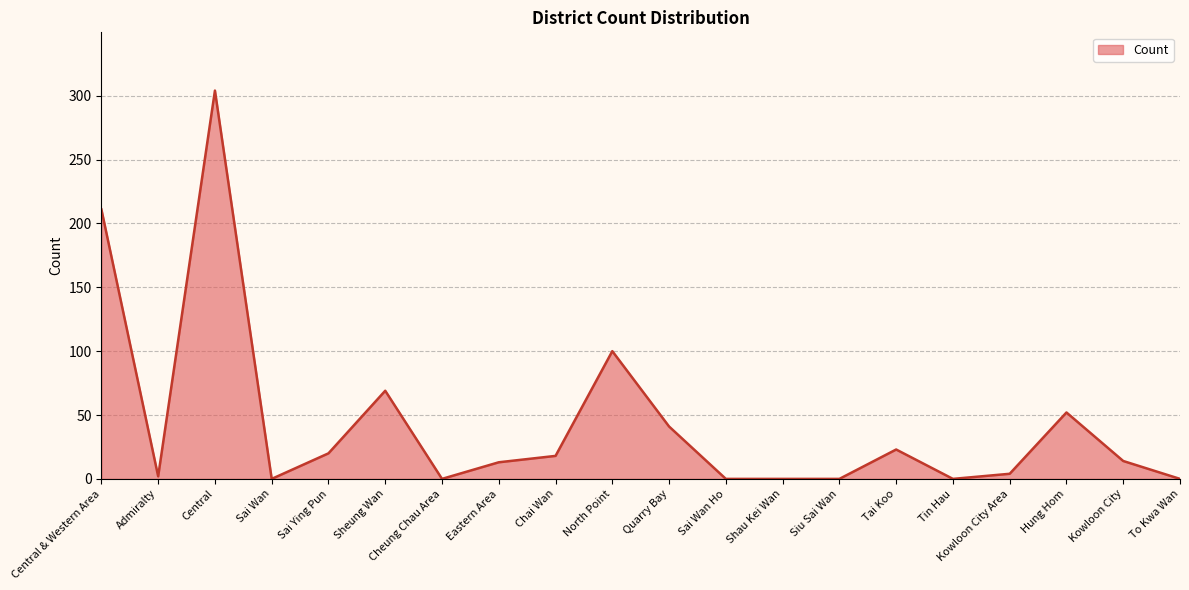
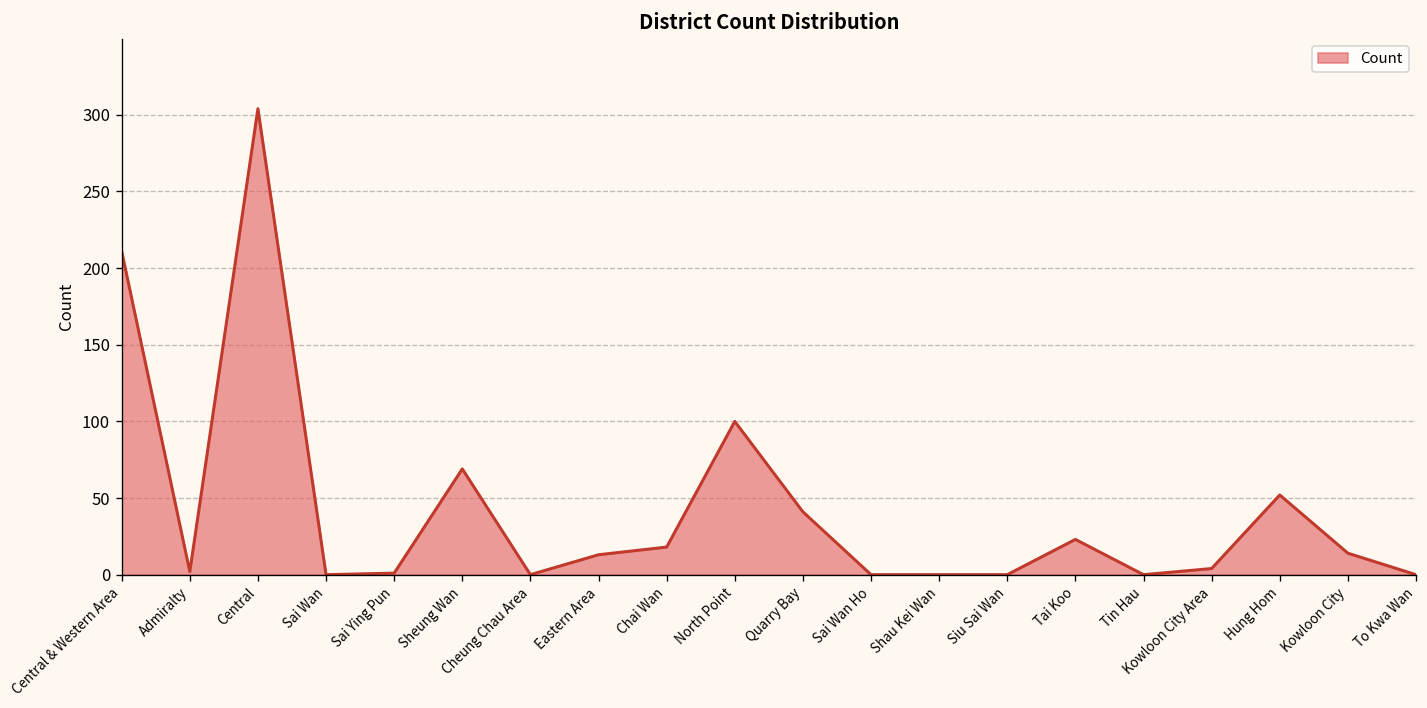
  {
    "Central & Western Area": 211,
    "Admiralty": 2,
    "Central": 304,
    "Sai Wan": 0,
-   "Sai Ying Pun": 20,
+   "Sai Ying Pun": 1,
    "Sheung Wan": 69,
    "Cheung Chau Area": 0,
    "Eastern Area": 13,
    "Chai Wan": 18,
    "North Point": 100,
    "Quarry Bay": 41,
    "Sai Wan Ho": 0,
    "Shau Kei Wan": 0,
    "Siu Sai Wan": 0,
    "Tai Koo": 23,
    "Tin Hau": 0,
    "Kowloon City Area": 4,
    "Hung Hom": 52,
    "Kowloon City": 14,
    "To Kwa Wan": 0
  }
